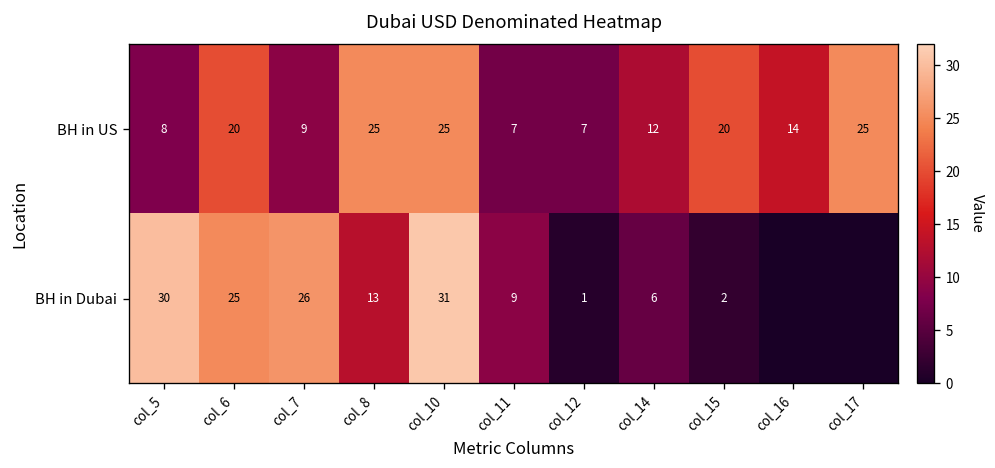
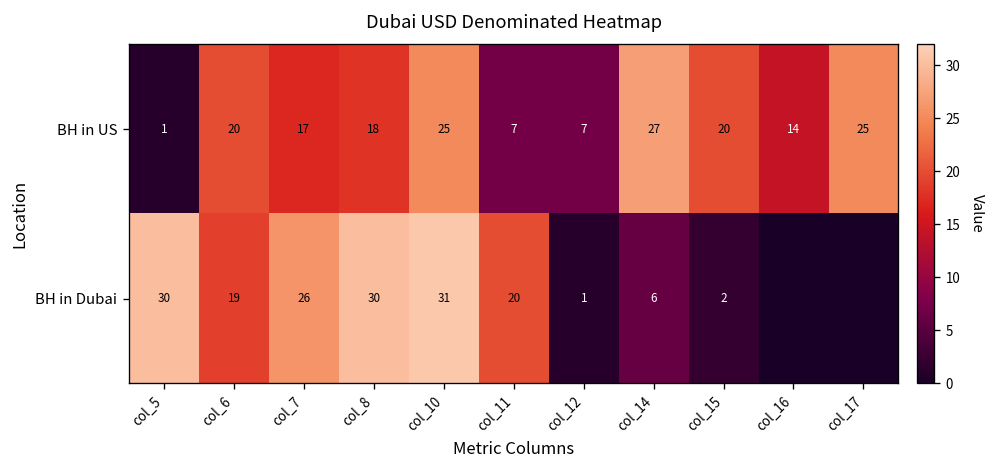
  {
    "BH in US": {
-     "col_5": 8,
+     "col_5": 1,
      "col_6": 20,
-     "col_7": 9,
-     "col_8": 25,
+     "col_7": 17,
+     "col_8": 18,
      "col_10": 25,
      "col_11": 7,
      "col_12": 7,
-     "col_14": 12,
+     "col_14": 27,
      "col_15": 20,
      "col_16": 14,
      "col_17": 25
    },
    "BH in Dubai": {
      "col_5": 30,
-     "col_6": 25,
+     "col_6": 19,
      "col_7": 26,
-     "col_8": 13,
+     "col_8": 30,
      "col_10": 31,
-     "col_11": 9,
+     "col_11": 20,
      "col_12": 1,
      "col_14": 6,
      "col_15": 2
    }
  }
